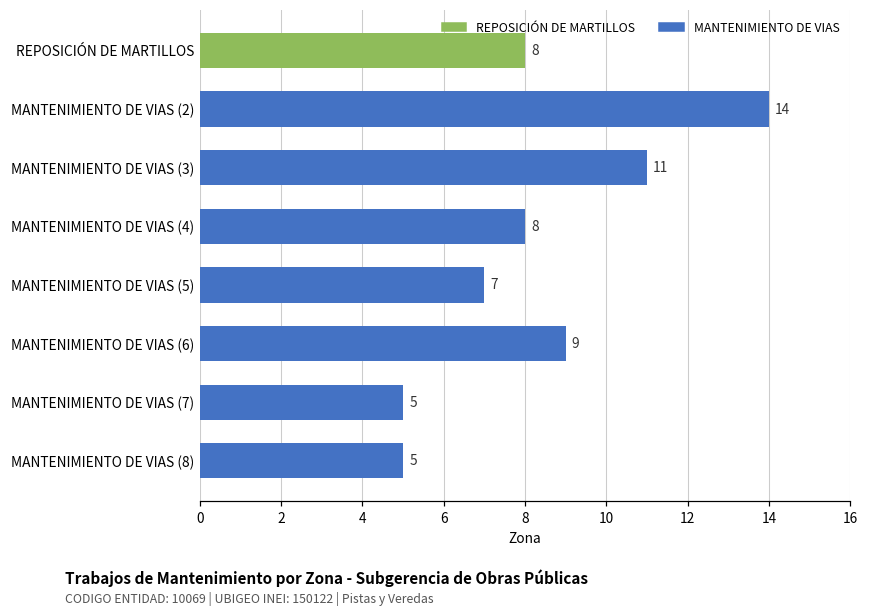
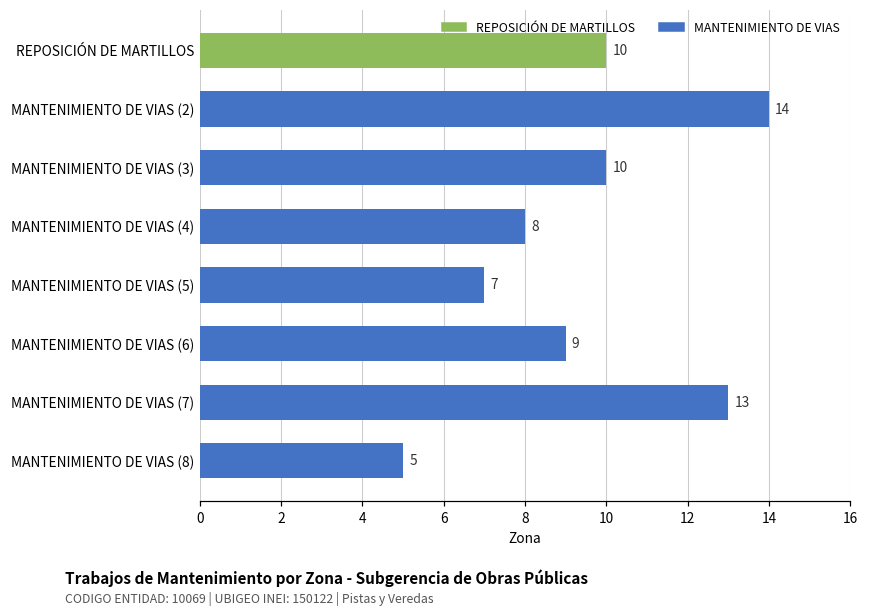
  {
-   "REPOSICIÓN DE MARTILLOS": 8,
+   "REPOSICIÓN DE MARTILLOS": 10,
    "MANTENIMIENTO DE VIAS (2)": 14,
-   "MANTENIMIENTO DE VIAS (3)": 11,
+   "MANTENIMIENTO DE VIAS (3)": 10,
    "MANTENIMIENTO DE VIAS (4)": 8,
    "MANTENIMIENTO DE VIAS (5)": 7,
    "MANTENIMIENTO DE VIAS (6)": 9,
-   "MANTENIMIENTO DE VIAS (7)": 5,
+   "MANTENIMIENTO DE VIAS (7)": 13,
    "MANTENIMIENTO DE VIAS (8)": 5
  }
